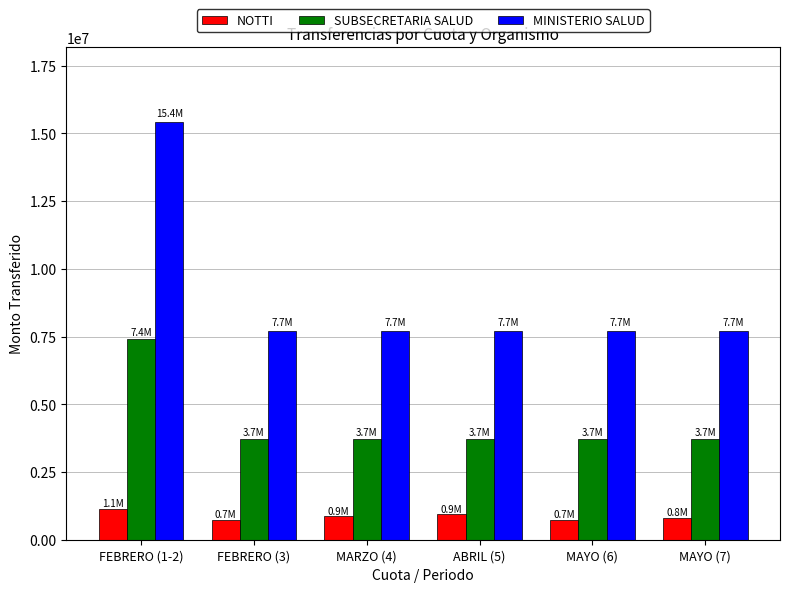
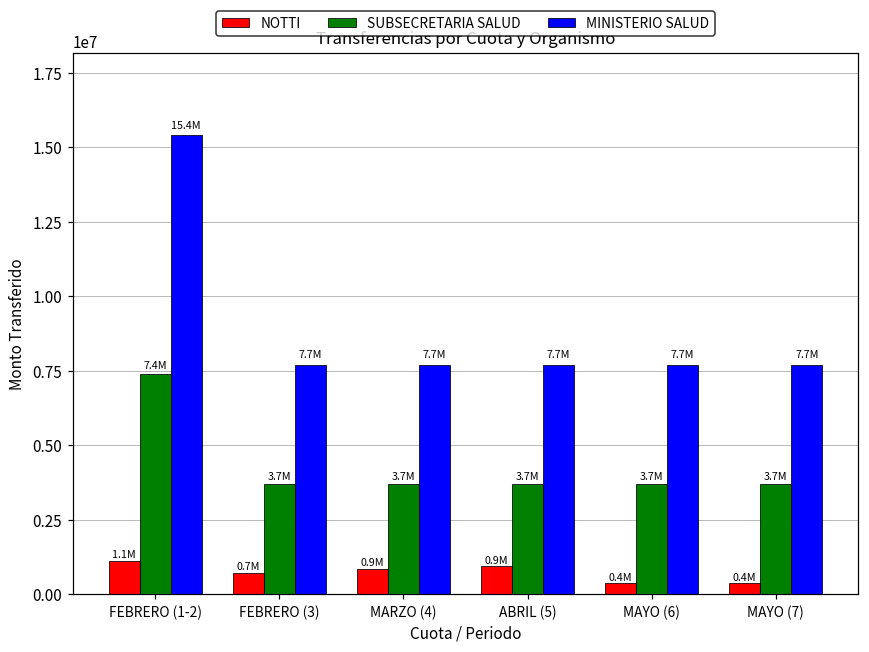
  {
    "NOTTI": {
      "FEBRERO (1-2)": "1.1M",
      "FEBRERO (3)": "0.7M",
      "MARZO (4)": "0.9M",
      "ABRIL (5)": "0.9M",
-     "MAYO (6)": "0.7M",
-     "MAYO (7)": "0.8M"
+     "MAYO (6)": "0.4M",
+     "MAYO (7)": "0.4M"
    },
    "SUBSECRETARIA SALUD": {
      "FEBRERO (1-2)": "7.4M",
      "FEBRERO (3)": "3.7M",
      "MARZO (4)": "3.7M",
      "ABRIL (5)": "3.7M",
      "MAYO (6)": "3.7M",
      "MAYO (7)": "3.7M"
    },
    "MINISTERIO SALUD": {
      "FEBRERO (1-2)": "15.4M",
      "FEBRERO (3)": "7.7M",
      "MARZO (4)": "7.7M",
      "ABRIL (5)": "7.7M",
      "MAYO (6)": "7.7M",
      "MAYO (7)": "7.7M"
    }
  }
